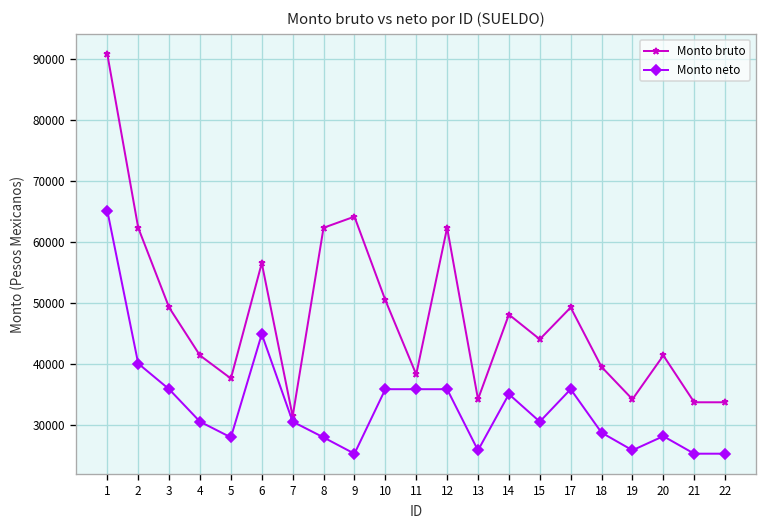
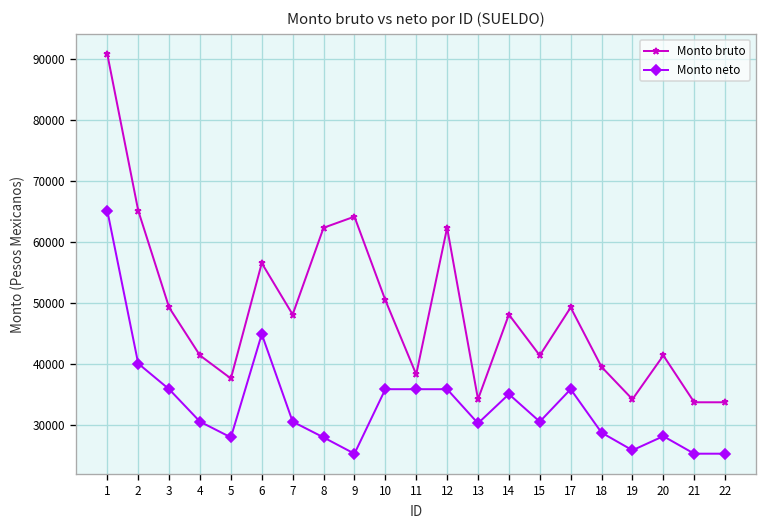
  {
    "Monto bruto": {
      "1": 91000,
-     "2": 62000,
+     "2": 65000,
      "3": 49000,
      "4": 41000,
      "5": 38000,
      "6": 57000,
-     "7": 31000,
+     "7": 48000,
      "8": 62000,
      "9": 64000,
      "10": 50000,
      "11": 38000,
      "12": 62000,
      "13": 34000,
      "14": 48000,
-     "15": 44000,
+     "15": 41000,
      "17": 49000,
      "18": 39000,
      "19": 34000,
      "20": 41000,
      "21": 34000,
      "22": 34000
    },
    "Monto neto": {
      "1": 65000,
      "2": 40000,
      "3": 36000,
      "4": 30000,
      "5": 28000,
      "6": 45000,
      "7": 30000,
      "8": 28000,
      "9": 25000,
      "10": 36000,
      "11": 36000,
      "12": 36000,
-     "13": 26000,
+     "13": 30000,
      "14": 35000,
      "15": 30000,
      "17": 36000,
      "18": 29000,
      "19": 26000,
      "20": 28000,
      "21": 25000,
      "22": 25000
    }
  }
